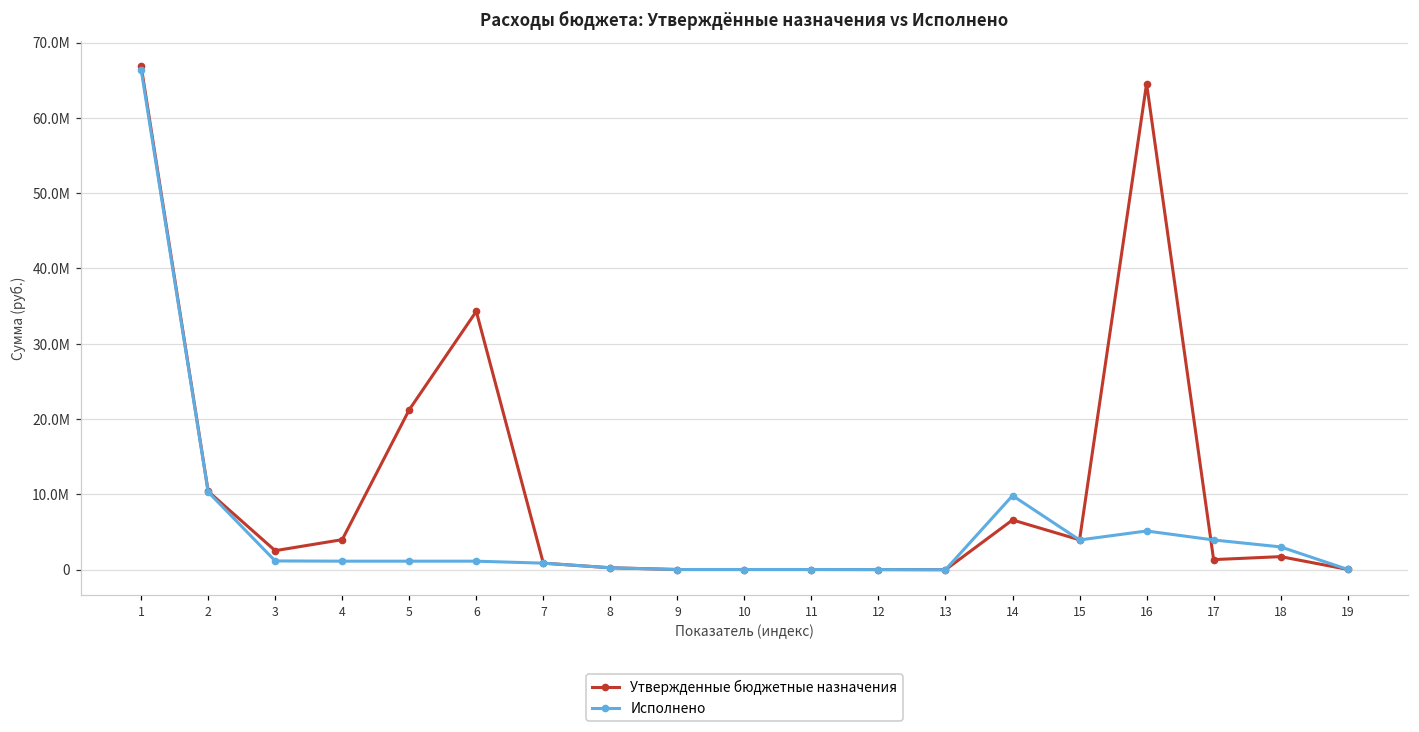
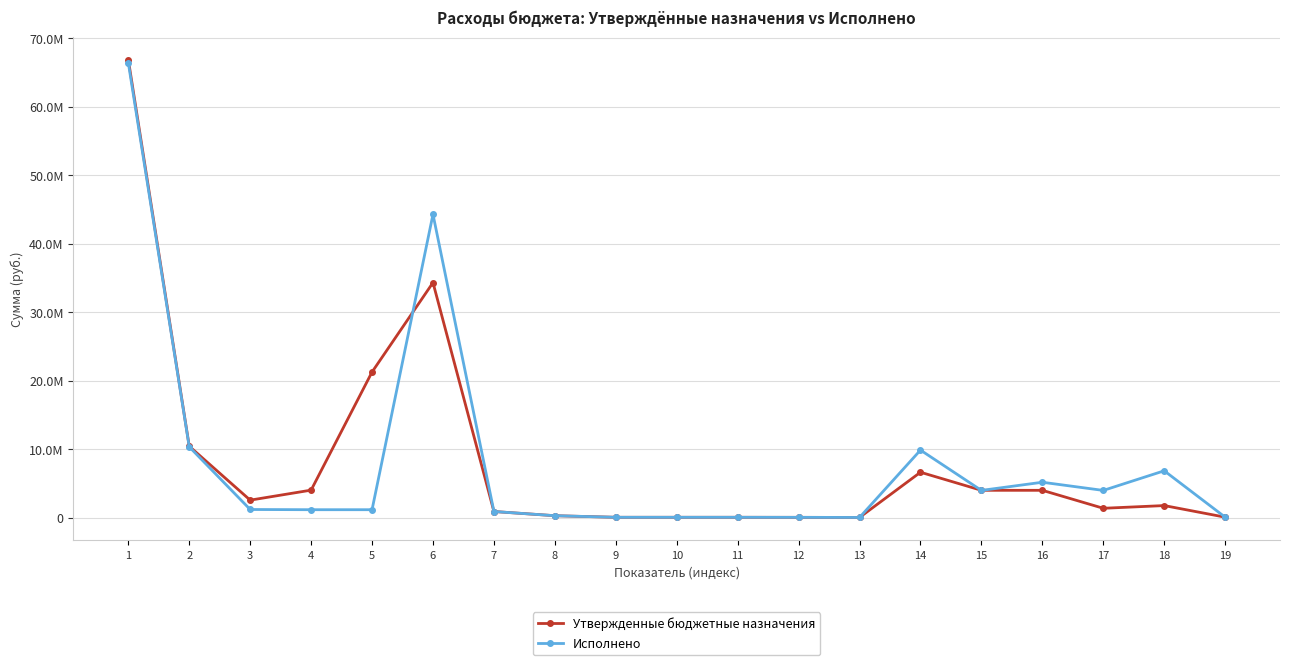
  {
    "Утвержденные бюджетные назначения": {
      "1": 67000000,
      "3": 3000000,
      "4": 4000000,
      "5": 21000000,
      "6": 34000000,
      "14": 7000000,
-     "16": 65000000,
+     "16": 4000000,
      "17": 1000000,
      "18": 2000000
    },
    "Исполнено": {
      "1": 66000000,
      "3": 1000000,
      "4": 1000000,
      "5": 1000000,
-     "6": 1000000,
+     "6": 44000000,
      "14": 10000000,
      "16": 5000000,
      "17": 4000000,
-     "18": 3000000
+     "18": 7000000
    }
  }
